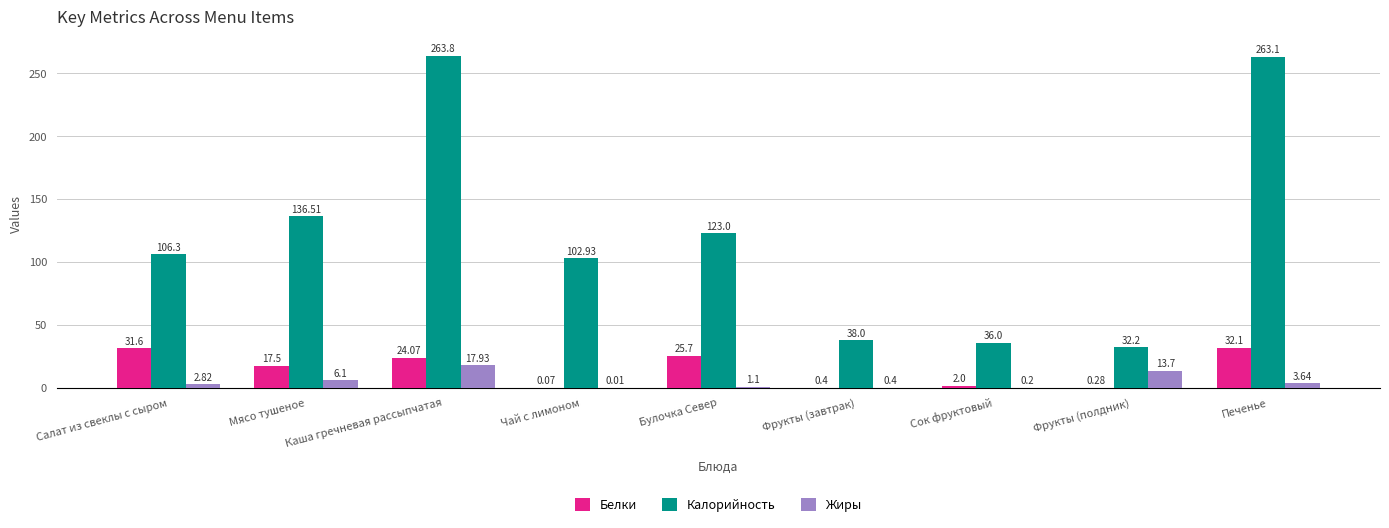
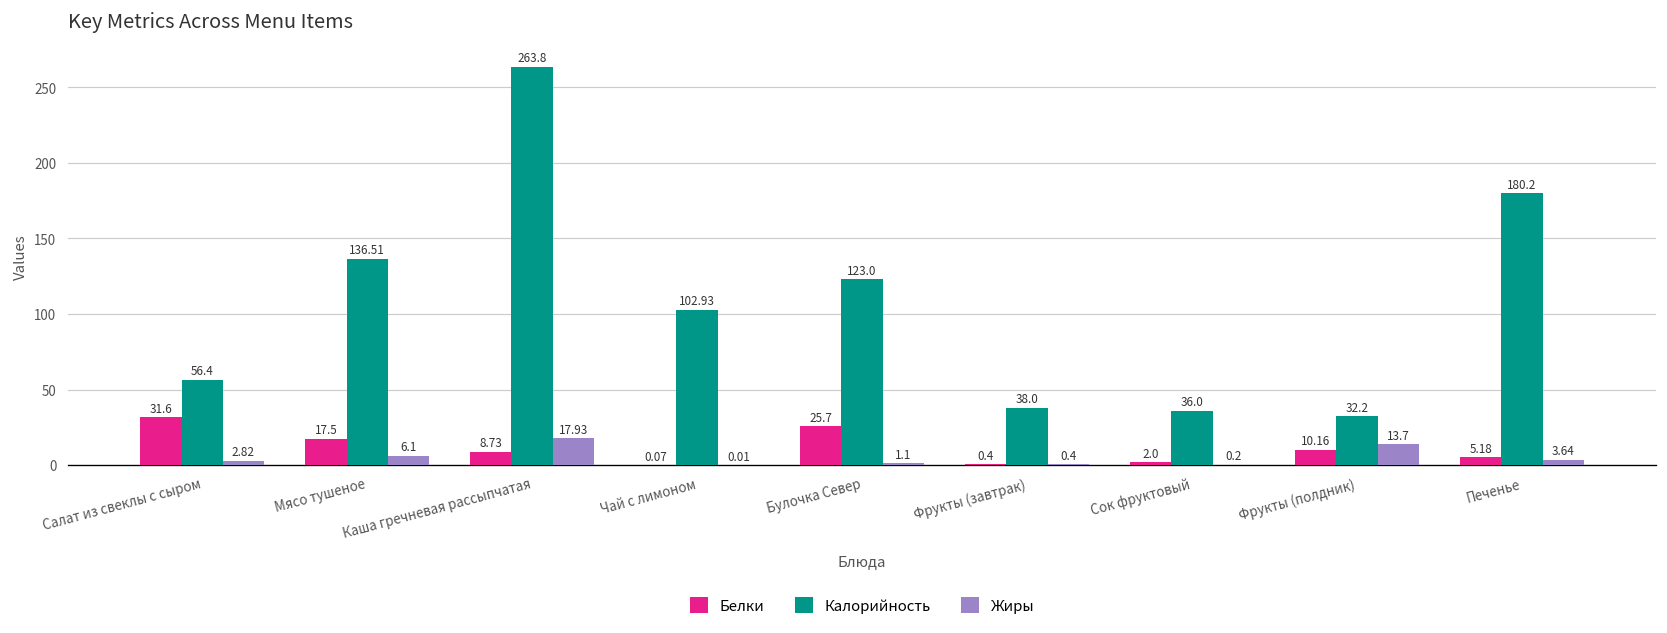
  {
    "Белки": {
      "Салат из свеклы с сыром": 31.6,
      "Мясо тушеное": 17.5,
-     "Каша гречневая рассыпчатая": 24.07,
+     "Каша гречневая рассыпчатая": 8.73,
      "Чай с лимоном": 0.07,
      "Булочка Север": 25.7,
      "Фрукты (завтрак)": 0.4,
      "Сок фруктовый": 2.0,
-     "Фрукты (полдник)": 0.28,
-     "Печенье": 32.1
+     "Фрукты (полдник)": 10.16,
+     "Печенье": 5.18
    },
    "Калорийность": {
-     "Салат из свеклы с сыром": 106.3,
+     "Салат из свеклы с сыром": 56.4,
      "Мясо тушеное": 136.51,
      "Каша гречневая рассыпчатая": 263.8,
      "Чай с лимоном": 102.93,
      "Булочка Север": 123.0,
      "Фрукты (завтрак)": 38.0,
      "Сок фруктовый": 36.0,
      "Фрукты (полдник)": 32.2,
-     "Печенье": 263.1
+     "Печенье": 180.2
    },
    "Жиры": {
      "Салат из свеклы с сыром": 2.82,
      "Мясо тушеное": 6.1,
      "Каша гречневая рассыпчатая": 17.93,
      "Чай с лимоном": 0.01,
      "Булочка Север": 1.1,
      "Фрукты (завтрак)": 0.4,
      "Сок фруктовый": 0.2,
      "Фрукты (полдник)": 13.7,
      "Печенье": 3.64
    }
  }
